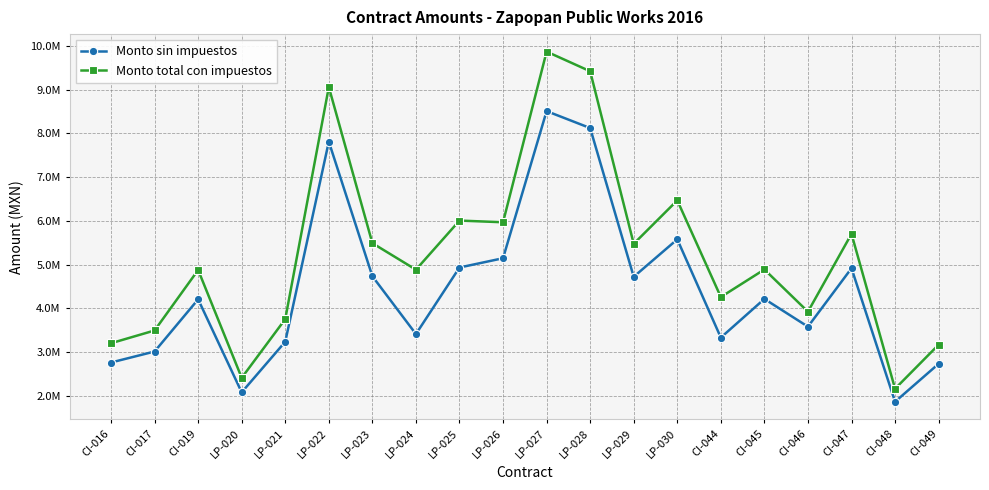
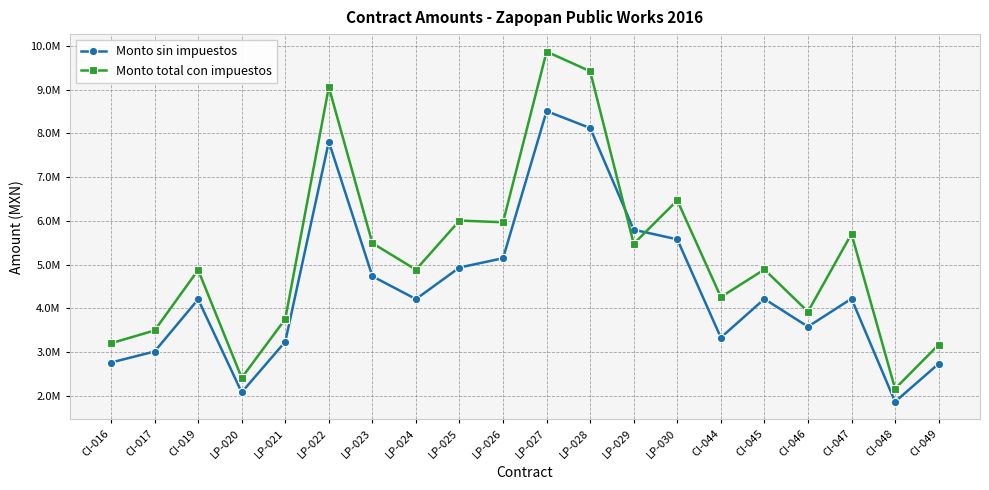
  {
    "Monto sin impuestos": {
      "CI-016": 2800000,
      "CI-017": 3000000,
      "CI-019": 4200000,
      "LP-020": 2100000,
      "LP-021": 3200000,
      "LP-022": 7800000,
      "LP-023": 4700000,
-     "LP-024": 3400000,
+     "LP-024": 4200000,
      "LP-025": 4900000,
      "LP-026": 5100000,
      "LP-027": 8500000,
      "LP-028": 8100000,
-     "LP-029": 4700000,
+     "LP-029": 5800000,
      "LP-030": 5600000,
      "CI-044": 3300000,
      "CI-045": 4200000,
      "CI-046": 3600000,
-     "CI-047": 4900000,
+     "CI-047": 4200000,
      "CI-048": 1900000,
      "CI-049": 2700000
    },
    "Monto total con impuestos": {
      "CI-016": 3200000,
      "CI-017": 3500000,
      "CI-019": 4900000,
      "LP-020": 2400000,
      "LP-021": 3800000,
      "LP-022": 9100000,
      "LP-023": 5500000,
      "LP-024": 4900000,
      "LP-025": 6000000,
      "LP-026": 6000000,
      "LP-027": 9900000,
      "LP-028": 9400000,
      "LP-029": 5500000,
      "LP-030": 6500000,
      "CI-044": 4300000,
      "CI-045": 4900000,
      "CI-046": 3900000,
      "CI-047": 5700000,
      "CI-048": 2200000,
      "CI-049": 3200000
    }
  }
